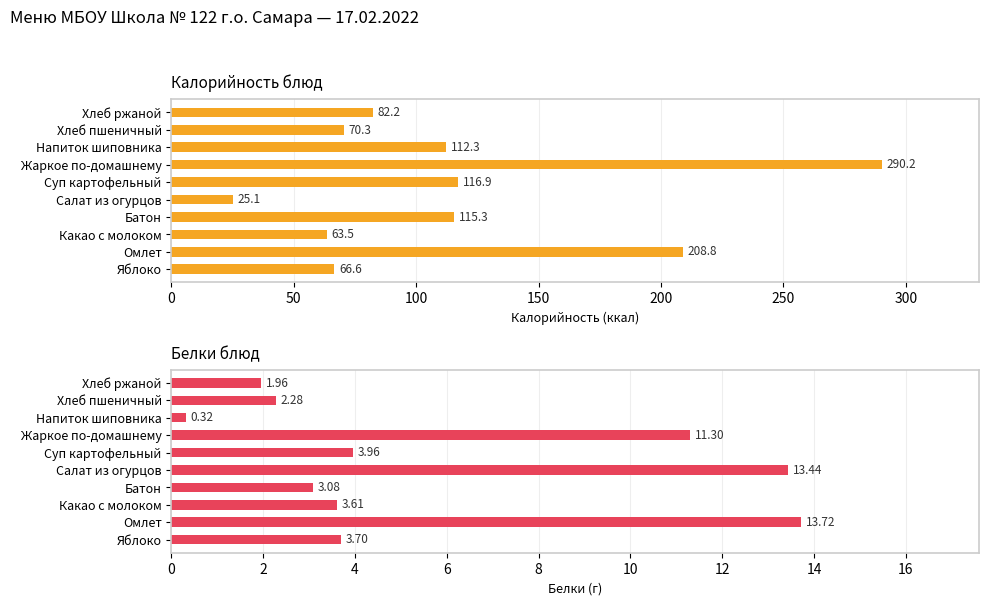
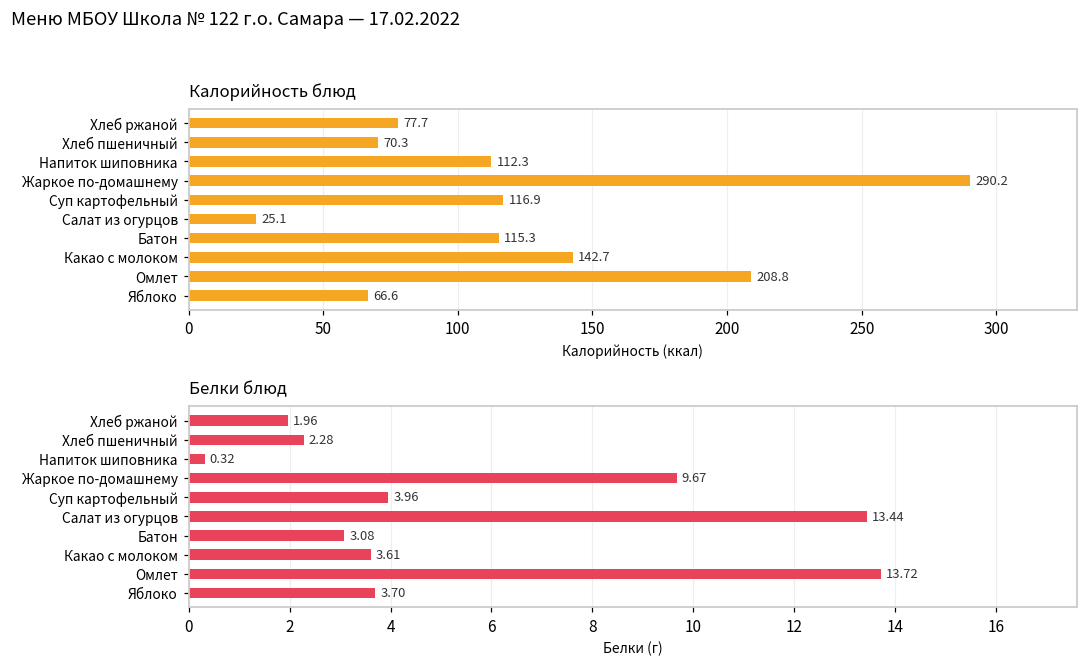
  {
    "Калорийность блюд": {
-     "Хлеб ржаной": 82.2,
+     "Хлеб ржаной": 77.7,
      "Хлеб пшеничный": 70.3,
      "Напиток шиповника": 112.3,
      "Жаркое по-домашнему": 290.2,
      "Суп картофельный": 116.9,
      "Салат из огурцов": 25.1,
      "Батон": 115.3,
-     "Какао с молоком": 63.5,
+     "Какао с молоком": 142.7,
      "Омлет": 208.8,
      "Яблоко": 66.6
    },
    "Белки блюд": {
      "Хлеб ржаной": 1.96,
      "Хлеб пшеничный": 2.28,
      "Напиток шиповника": 0.32,
-     "Жаркое по-домашнему": 11.30,
+     "Жаркое по-домашнему": 9.67,
      "Суп картофельный": 3.96,
      "Салат из огурцов": 13.44,
      "Батон": 3.08,
      "Какао с молоком": 3.61,
      "Омлет": 13.72,
      "Яблоко": 3.70
    }
  }
